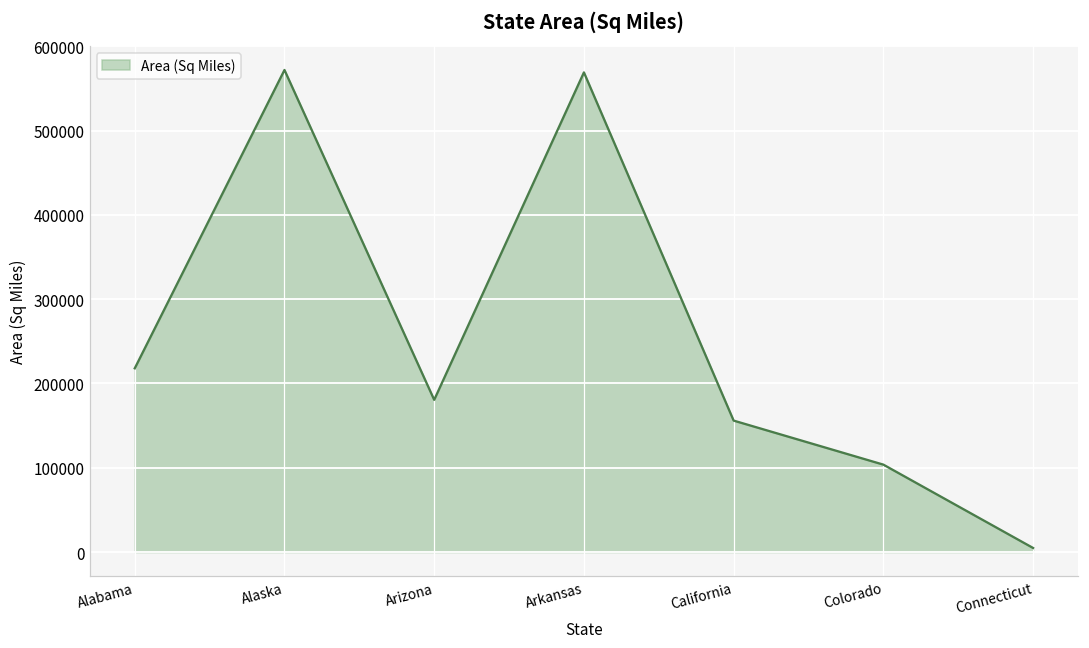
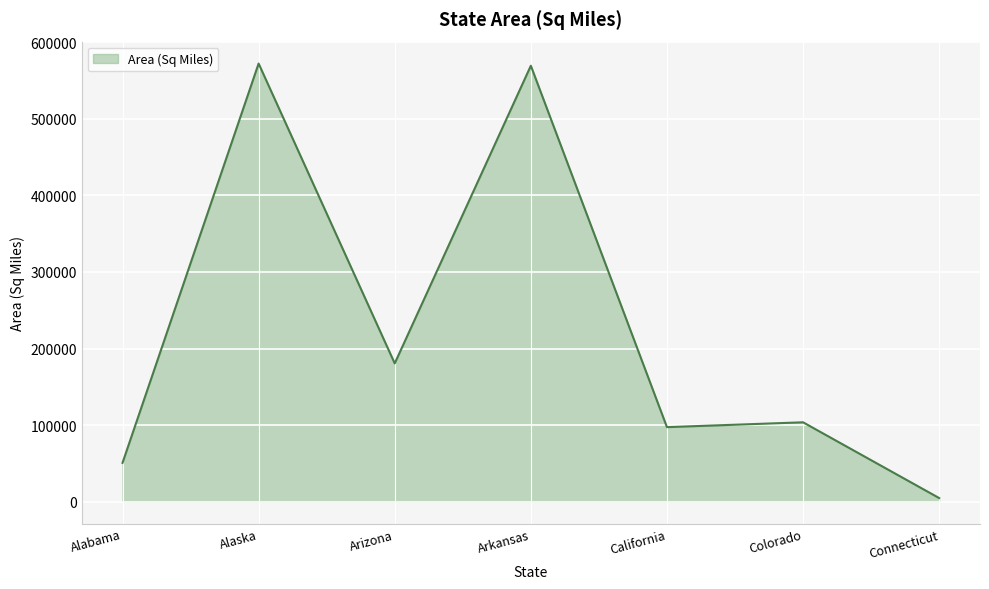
  {
-   "Alabama": 220000,
+   "Alabama": 50000,
    "Alaska": 570000,
    "Arizona": 180000,
    "Arkansas": 570000,
-   "California": 160000,
+   "California": 100000,
    "Colorado": 100000,
    "Connecticut": 0
  }
